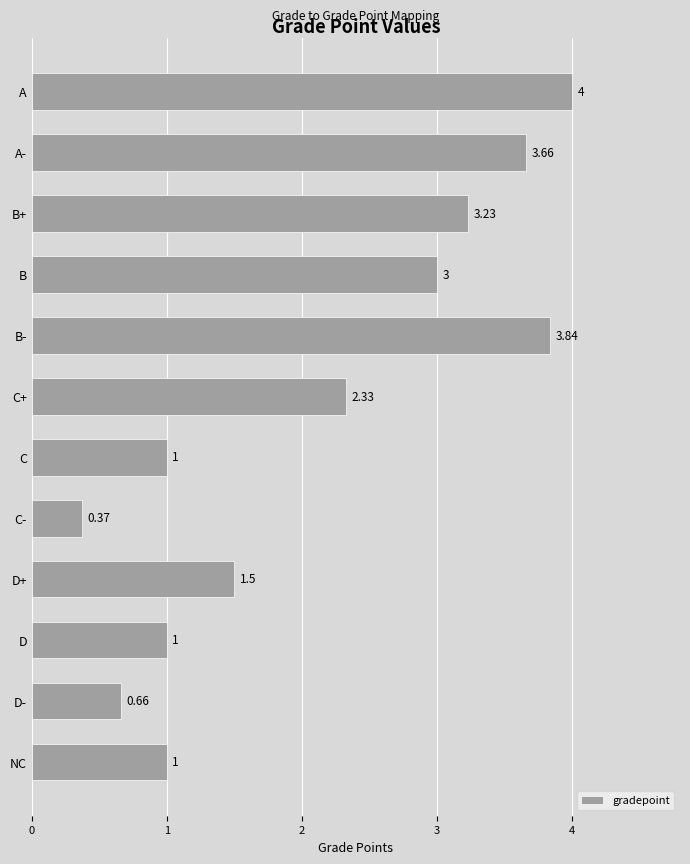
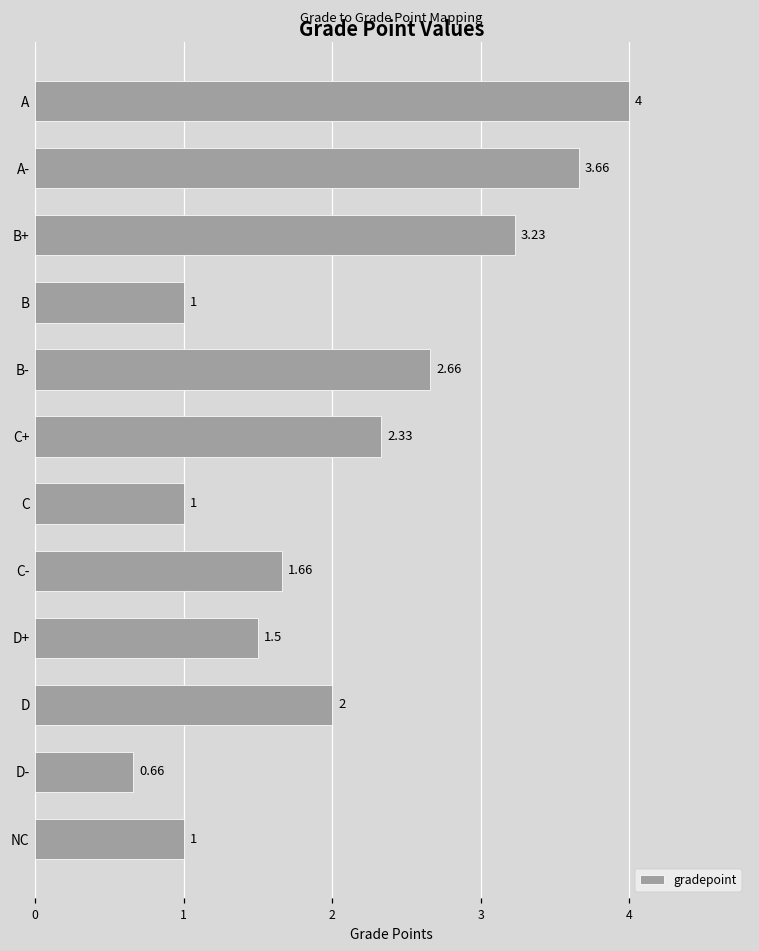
  {
    "A": 4,
    "A-": 3.66,
    "B+": 3.23,
-   "B": 3,
-   "B-": 3.84,
+   "B": 1,
+   "B-": 2.66,
    "C+": 2.33,
    "C": 1,
-   "C-": 0.37,
+   "C-": 1.66,
    "D+": 1.5,
-   "D": 1,
+   "D": 2,
    "D-": 0.66,
    "NC": 1
  }
